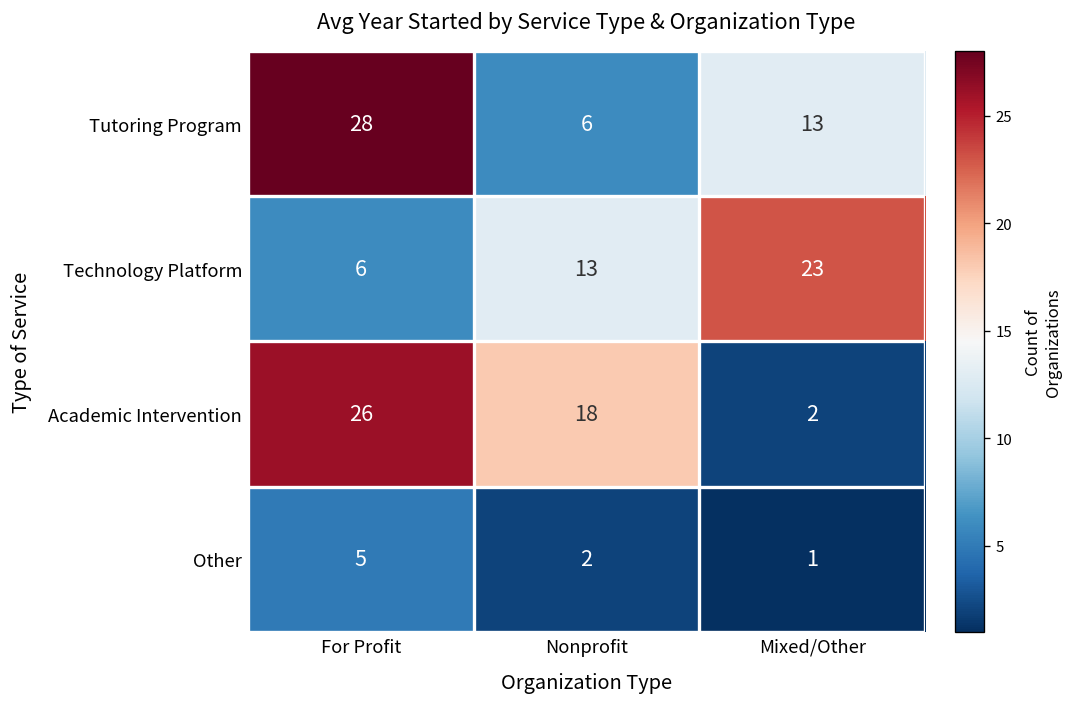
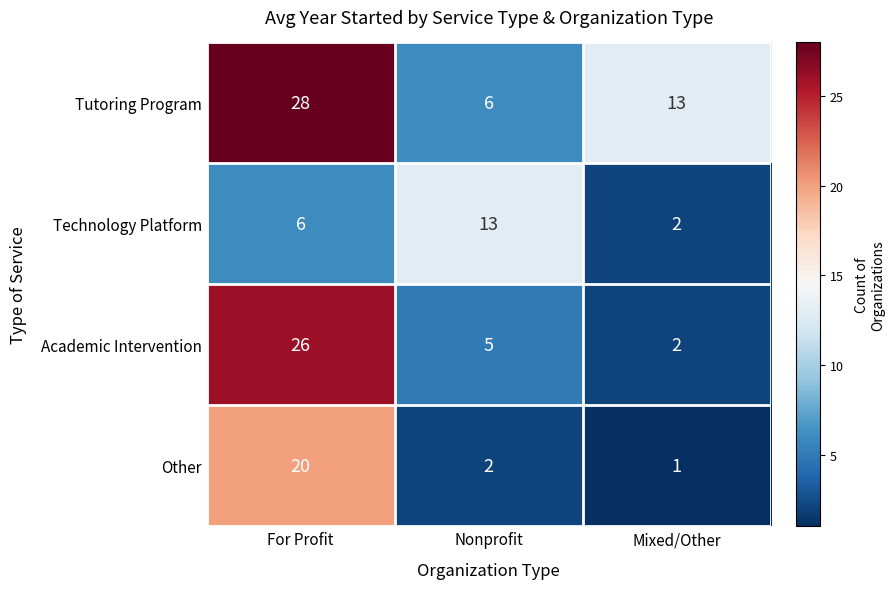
  {
    "Tutoring Program": {
      "For Profit": 28,
      "Nonprofit": 6,
      "Mixed/Other": 13
    },
    "Technology Platform": {
      "For Profit": 6,
      "Nonprofit": 13,
-     "Mixed/Other": 23
+     "Mixed/Other": 2
    },
    "Academic Intervention": {
      "For Profit": 26,
-     "Nonprofit": 18,
+     "Nonprofit": 5,
      "Mixed/Other": 2
    },
    "Other": {
-     "For Profit": 5,
+     "For Profit": 20,
      "Nonprofit": 2,
      "Mixed/Other": 1
    }
  }
